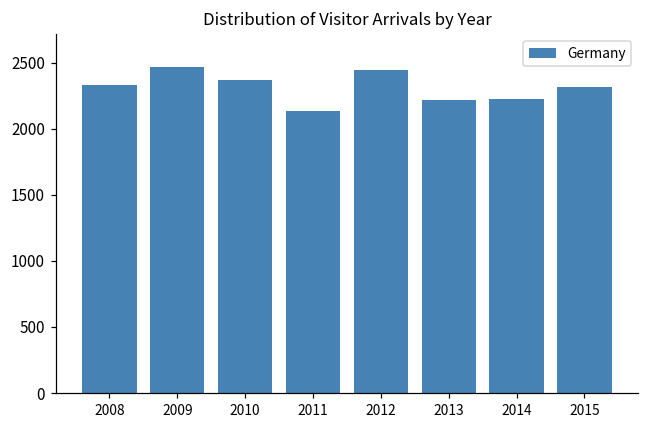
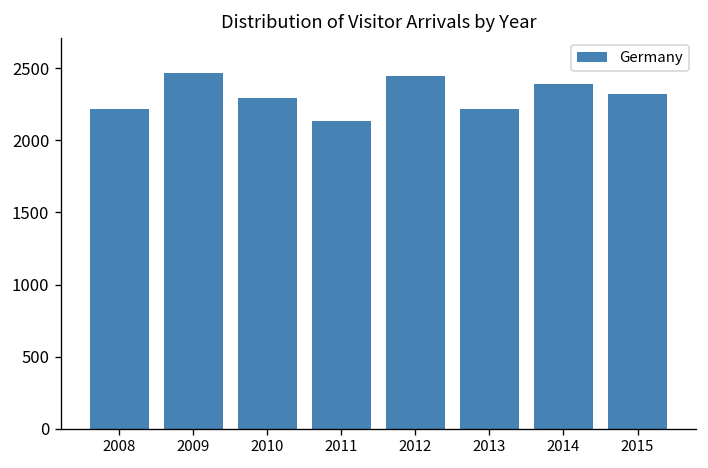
  {
-   "2008": 2330,
+   "2008": 2220,
    "2009": 2470,
-   "2010": 2370,
+   "2010": 2300,
    "2011": 2130,
    "2012": 2450,
    "2013": 2220,
-   "2014": 2220,
+   "2014": 2390,
    "2015": 2320
  }
